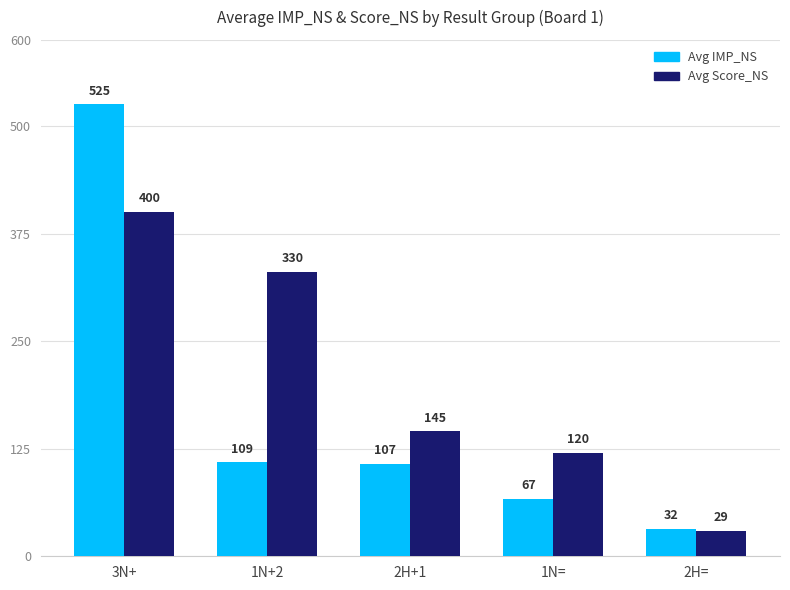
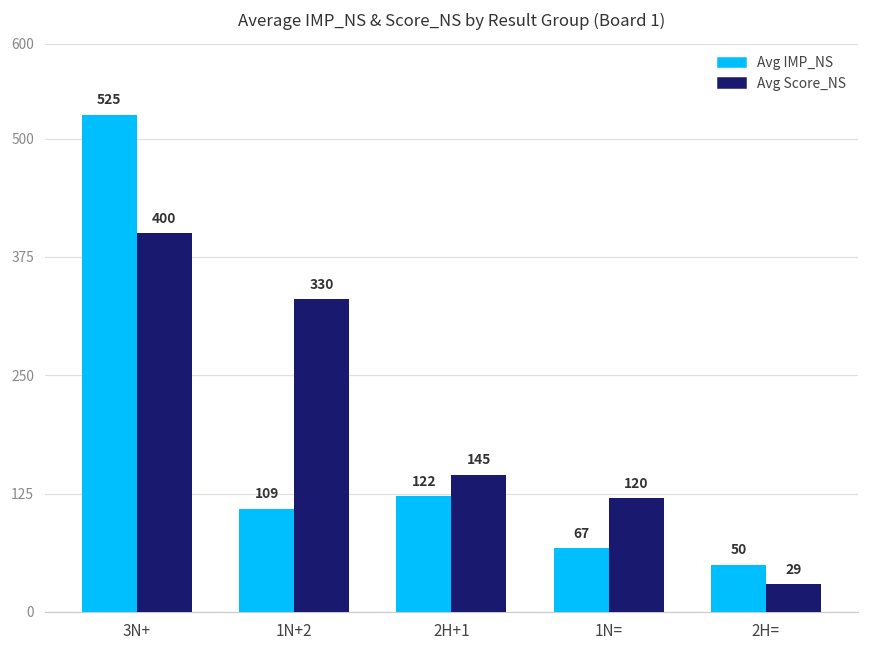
  {
    "Avg IMP_NS": {
      "3N+": 525,
      "1N+2": 109,
-     "2H+1": 107,
+     "2H+1": 122,
      "1N=": 67,
-     "2H=": 32
+     "2H=": 50
    },
    "Avg Score_NS": {
      "3N+": 400,
      "1N+2": 330,
      "2H+1": 145,
      "1N=": 120,
      "2H=": 29
    }
  }
